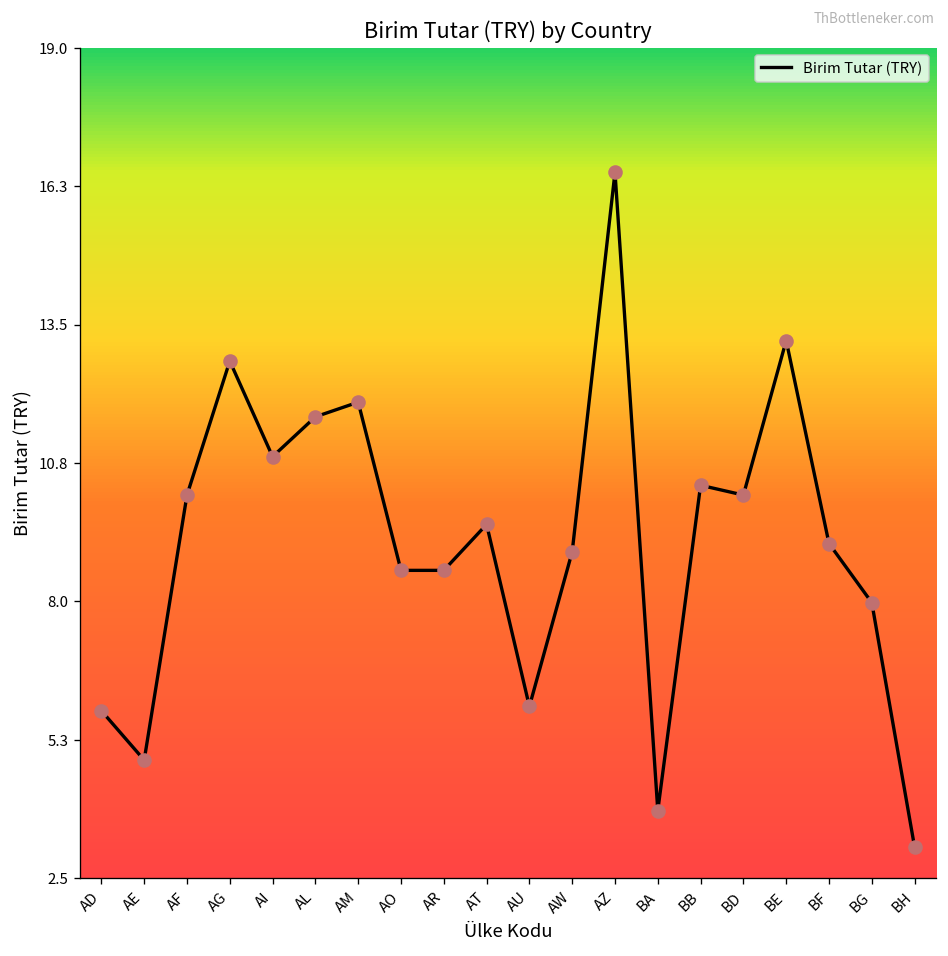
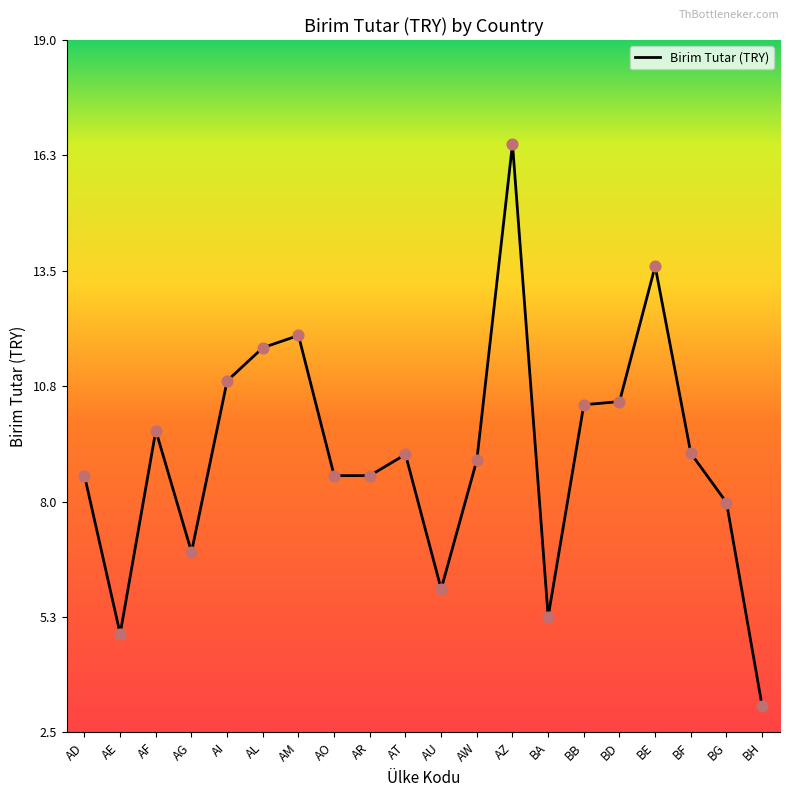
  {
-   "AD": 5.8,
+   "AD": 8.6,
    "AE": 4.9,
-   "AF": 10.1,
-   "AG": 12.8,
+   "AF": 9.7,
+   "AG": 6.8,
    "AI": 10.9,
    "AL": 11.7,
    "AM": 12.0,
    "AO": 8.6,
    "AR": 8.6,
-   "AT": 9.5,
+   "AT": 9.1,
    "AU": 5.9,
    "AW": 9.0,
    "AZ": 16.6,
-   "BA": 3.8,
+   "BA": 5.3,
    "BB": 10.3,
-   "BD": 10.1,
-   "BE": 13.2,
+   "BD": 10.4,
+   "BE": 13.6,
    "BF": 9.2,
    "BG": 8.0,
    "BH": 3.1
  }
